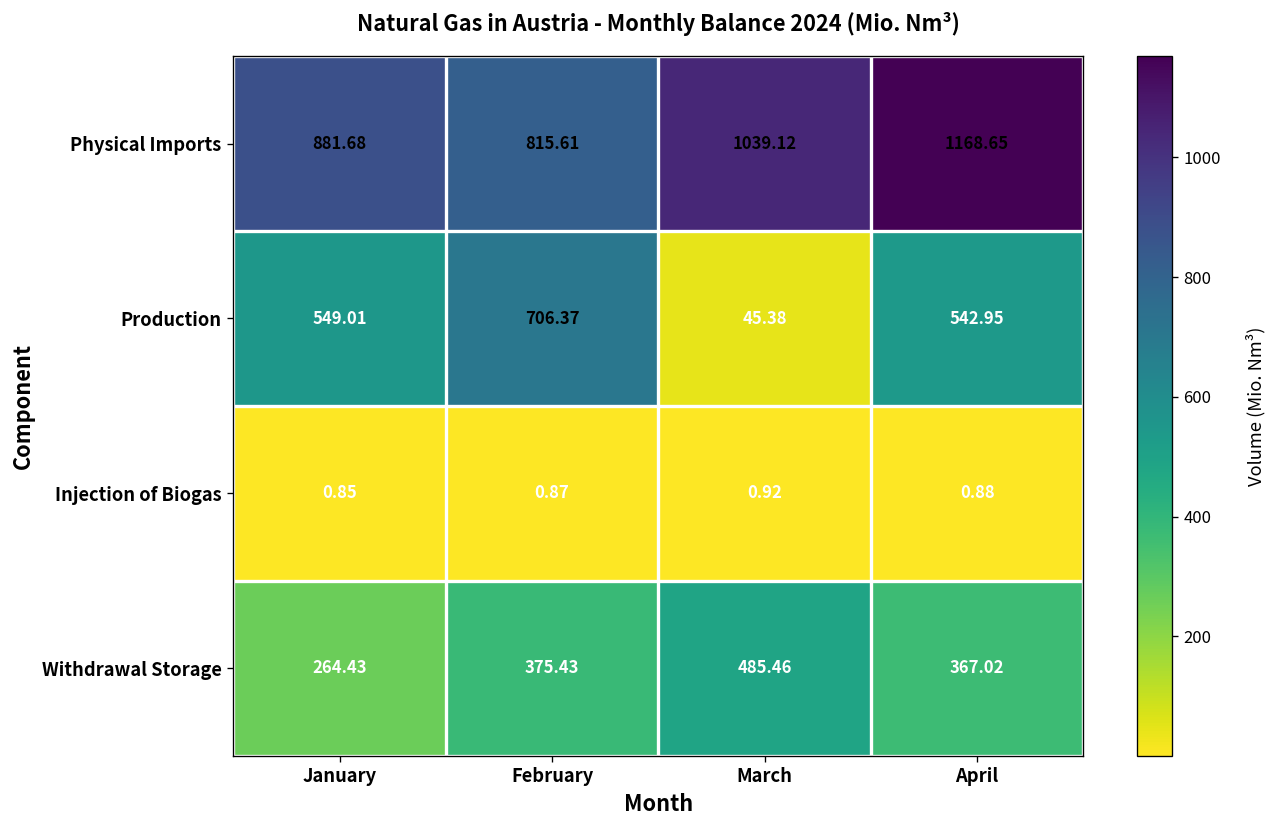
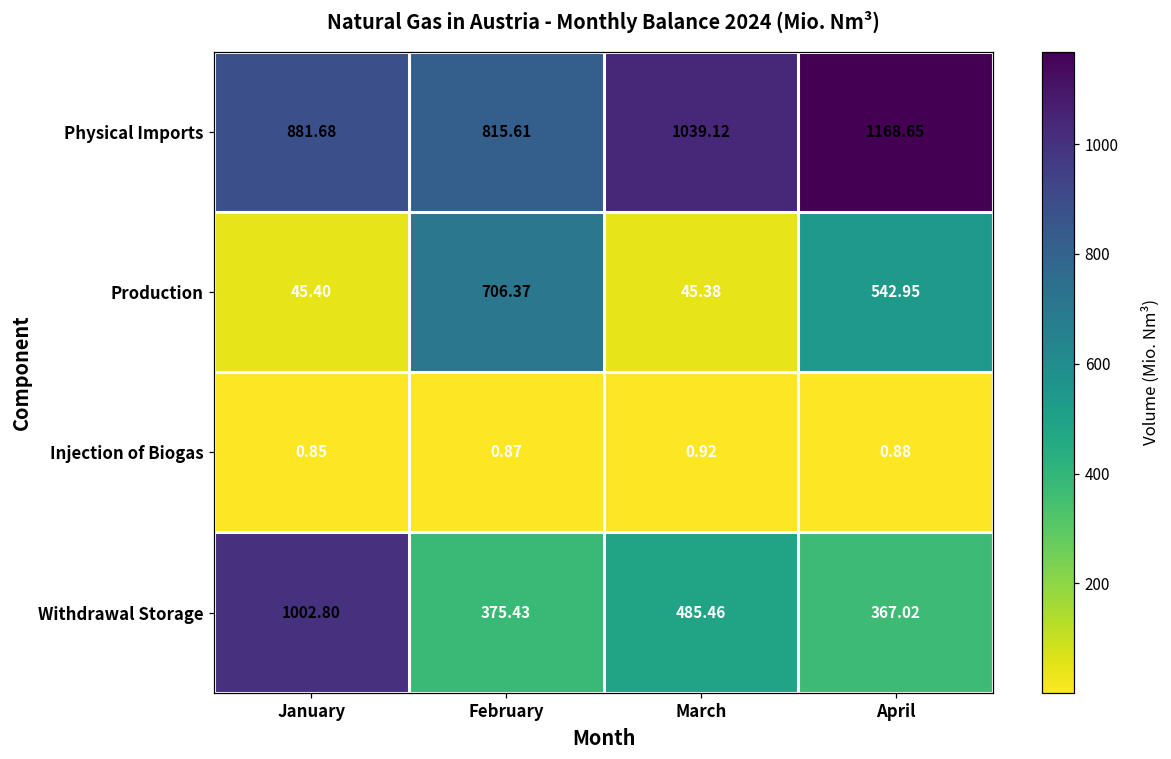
  {
    "Physical Imports": {
      "January": 881.68,
      "February": 815.61,
      "March": 1039.12,
      "April": 1168.65
    },
    "Production": {
-     "January": 549.01,
+     "January": 45.40,
      "February": 706.37,
      "March": 45.38,
      "April": 542.95
    },
    "Injection of Biogas": {
      "January": 0.85,
      "February": 0.87,
      "March": 0.92,
      "April": 0.88
    },
    "Withdrawal Storage": {
-     "January": 264.43,
+     "January": 1002.80,
      "February": 375.43,
      "March": 485.46,
      "April": 367.02
    }
  }
